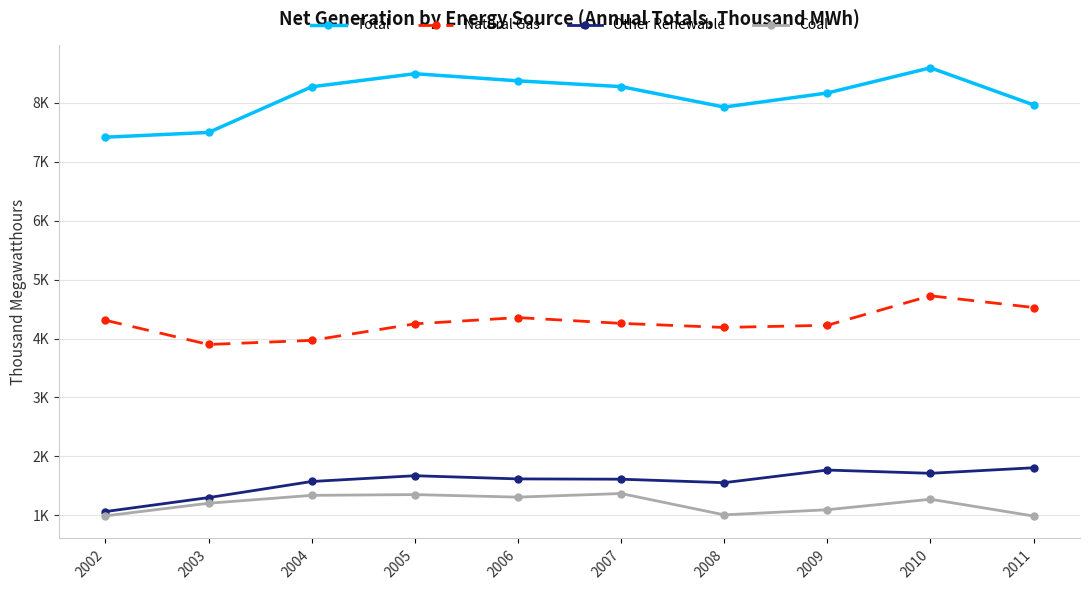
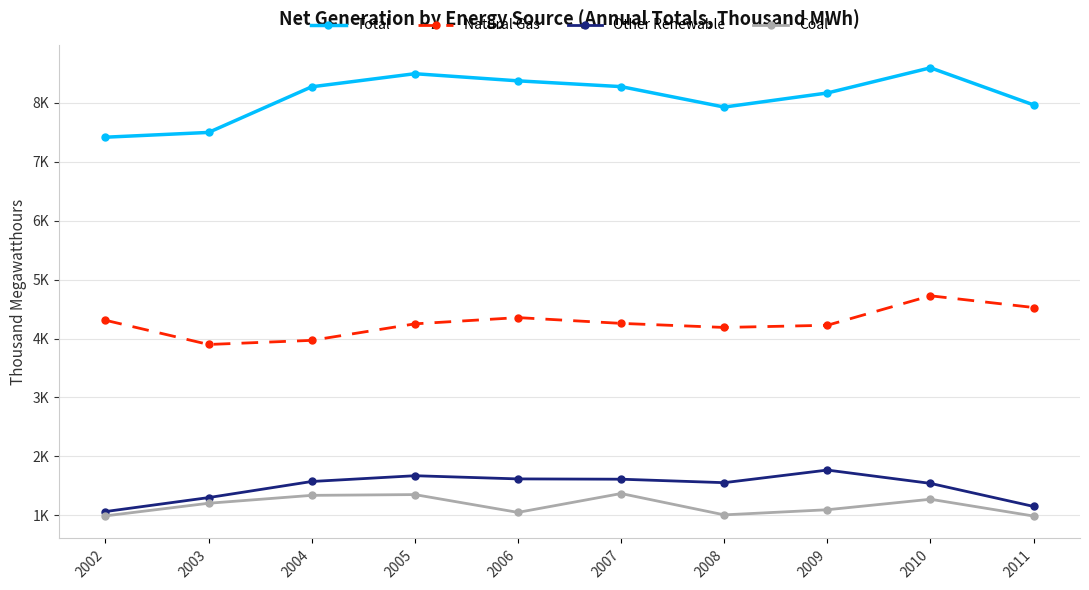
  {
    "Total": {
      "2002": 7400,
      "2003": 7500,
      "2004": 8300,
      "2005": 8500,
      "2006": 8400,
      "2007": 8300,
      "2008": 7900,
      "2009": 8200,
      "2010": 8600,
      "2011": 8000
    },
    "Natural Gas": {
      "2002": 4300,
      "2003": 3900,
      "2004": 4000,
      "2005": 4200,
      "2006": 4400,
      "2007": 4300,
      "2008": 4200,
      "2009": 4200,
      "2010": 4700,
      "2011": 4500
    },
    "Other Renewable": {
      "2002": 1100,
      "2003": 1300,
      "2004": 1600,
      "2005": 1700,
      "2006": 1600,
      "2007": 1600,
      "2008": 1600,
      "2009": 1800,
-     "2010": 1700,
-     "2011": 1800
+     "2010": 1500,
+     "2011": 1200
    },
    "Coal": {
      "2002": 1000,
      "2003": 1200,
      "2004": 1300,
      "2005": 1400,
-     "2006": 1300,
+     "2006": 1100,
      "2007": 1400,
      "2008": 1000,
      "2009": 1100,
      "2010": 1300,
      "2011": 1000
    }
  }
